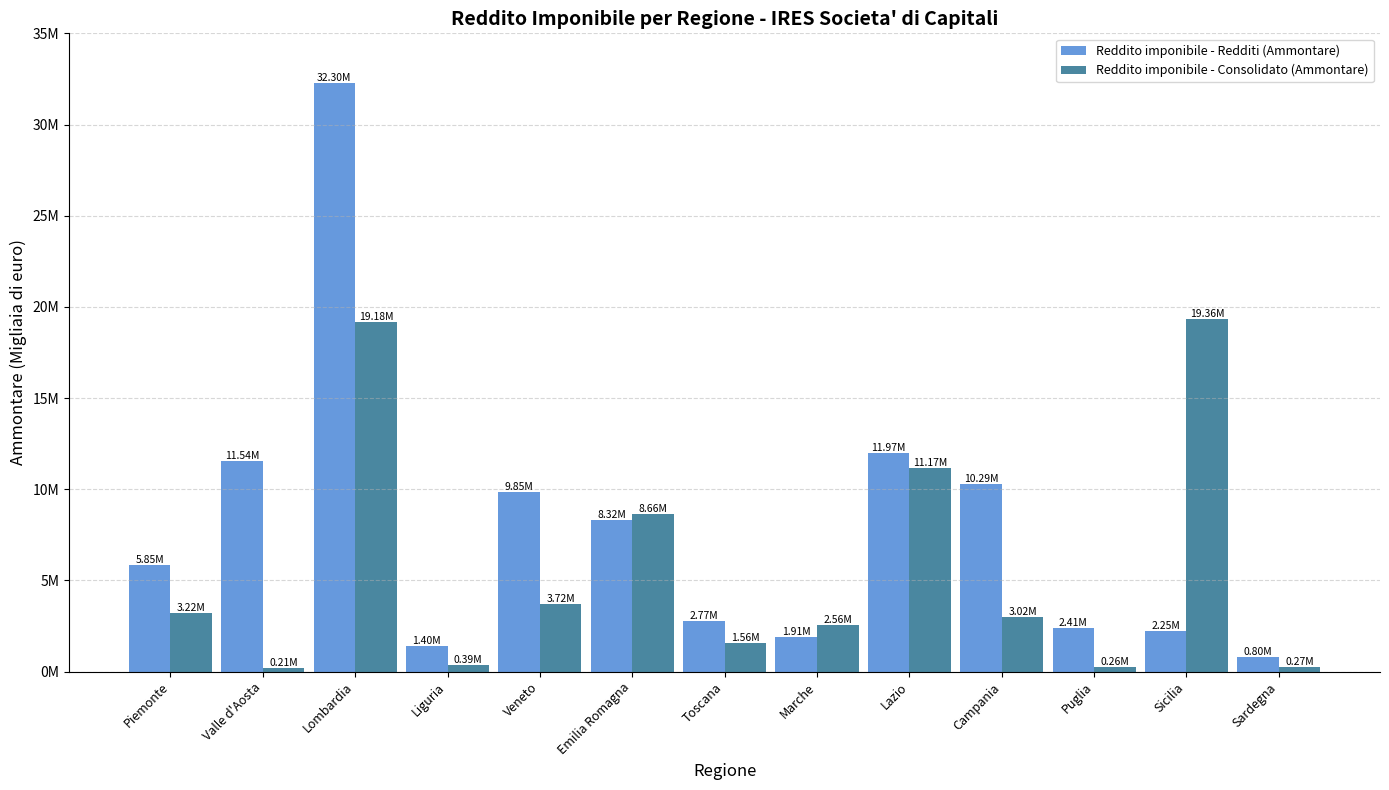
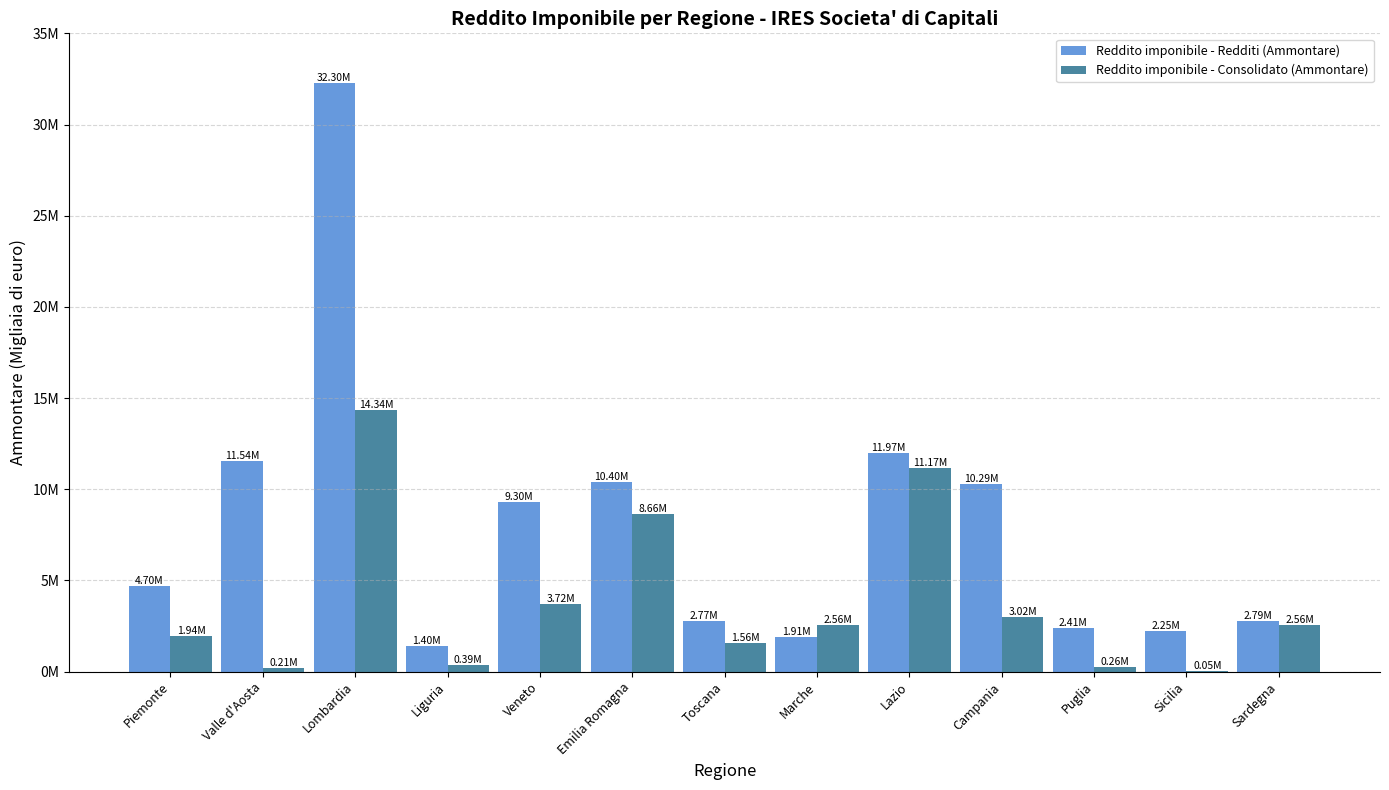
  {
    "Reddito imponibile - Redditi (Ammontare)": {
-     "Piemonte": "5.85M",
+     "Piemonte": "4.70M",
      "Valle d'Aosta": "11.54M",
      "Lombardia": "32.30M",
      "Liguria": "1.40M",
-     "Veneto": "9.85M",
-     "Emilia Romagna": "8.32M",
+     "Veneto": "9.30M",
+     "Emilia Romagna": "10.40M",
      "Toscana": "2.77M",
      "Marche": "1.91M",
      "Lazio": "11.97M",
      "Campania": "10.29M",
      "Puglia": "2.41M",
      "Sicilia": "2.25M",
-     "Sardegna": "0.80M"
+     "Sardegna": "2.79M"
    },
    "Reddito imponibile - Consolidato (Ammontare)": {
-     "Piemonte": "3.22M",
+     "Piemonte": "1.94M",
      "Valle d'Aosta": "0.21M",
-     "Lombardia": "19.18M",
+     "Lombardia": "14.34M",
      "Liguria": "0.39M",
      "Veneto": "3.72M",
      "Emilia Romagna": "8.66M",
      "Toscana": "1.56M",
      "Marche": "2.56M",
      "Lazio": "11.17M",
      "Campania": "3.02M",
      "Puglia": "0.26M",
-     "Sicilia": "19.36M",
-     "Sardegna": "0.27M"
+     "Sicilia": "0.05M",
+     "Sardegna": "2.56M"
    }
  }
